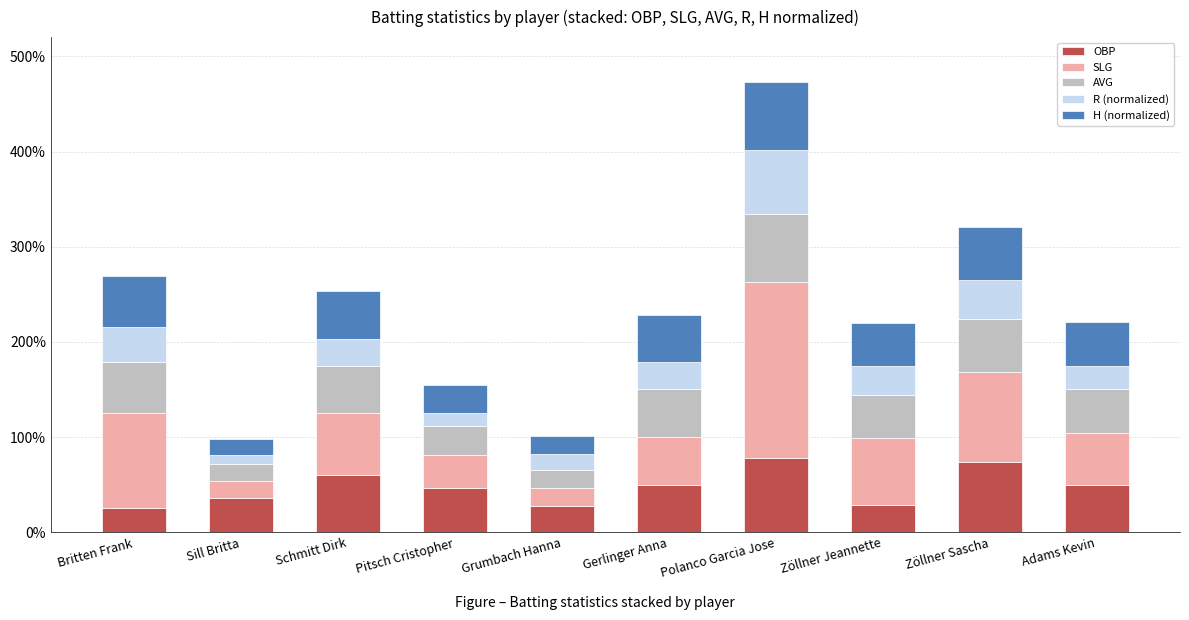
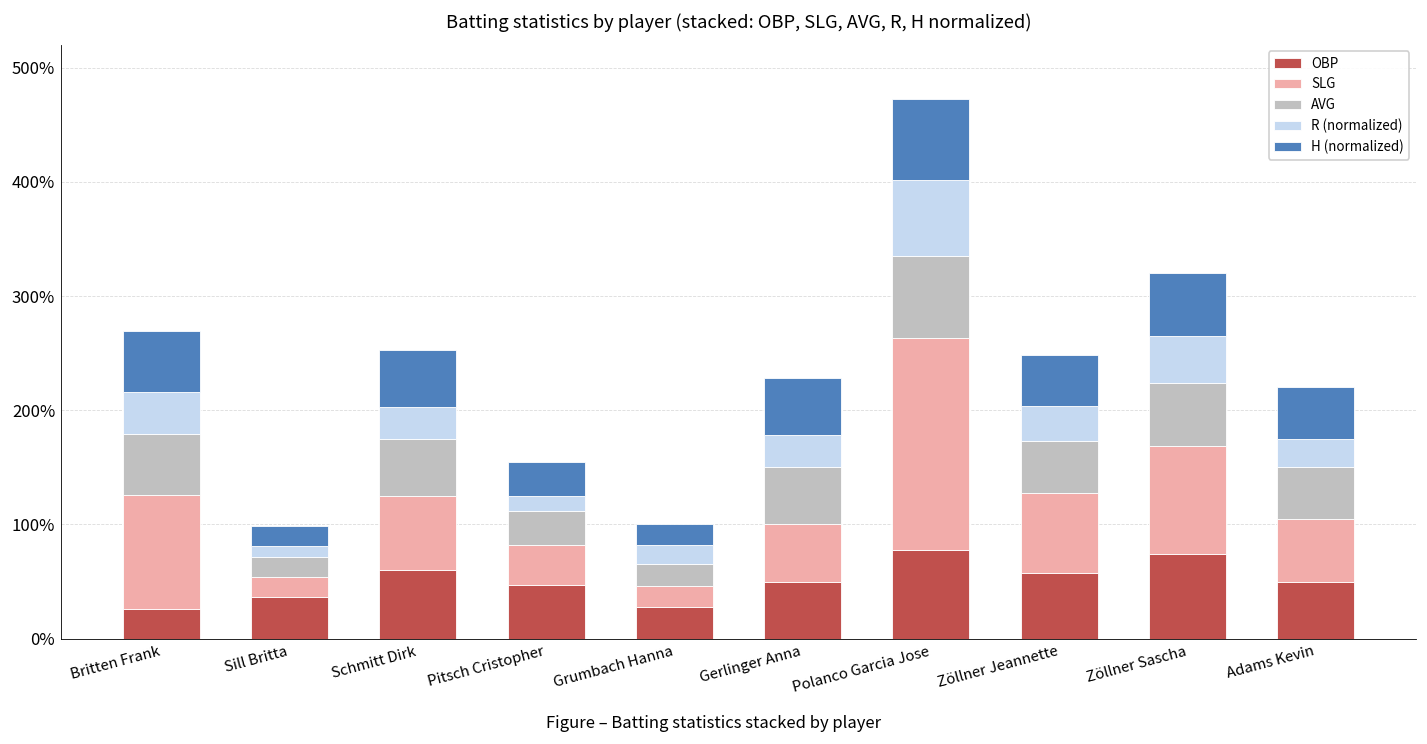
  {
    "OBP": {
      "Britten Frank": "30%",
      "Sill Britta": "40%",
      "Schmitt Dirk": "60%",
      "Pitsch Cristopher": "50%",
      "Grumbach Hanna": "30%",
      "Gerlinger Anna": "50%",
      "Polanco Garcia Jose": "80%",
-     "Zöllner Jeannette": "30%",
+     "Zöllner Jeannette": "60%",
      "Zöllner Sascha": "70%",
      "Adams Kevin": "50%"
    },
    "H (normalized)": {
      "Britten Frank": "50%",
      "Sill Britta": "20%",
      "Schmitt Dirk": "50%",
      "Pitsch Cristopher": "30%",
      "Grumbach Hanna": "20%",
      "Gerlinger Anna": "50%",
      "Polanco Garcia Jose": "70%",
      "Zöllner Jeannette": "50%",
      "Zöllner Sascha": "50%",
      "Adams Kevin": "50%"
    }
  }
